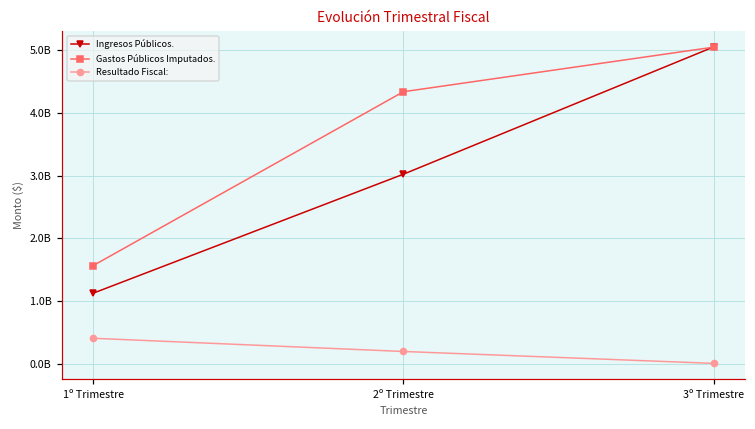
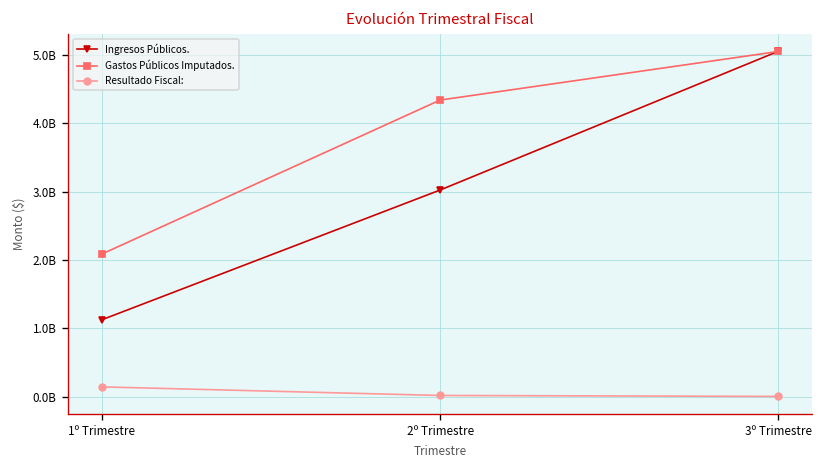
  {
    "Ingresos Públicos.": {
      "1º Trimestre": 1100000000,
      "2º Trimestre": 3000000000
    },
    "Gastos Públicos Imputados.": {
-     "1º Trimestre": 1600000000,
+     "1º Trimestre": 2100000000,
      "2º Trimestre": 4300000000
    },
    "Resultado Fiscal:": {
-     "1º Trimestre": 400000000,
-     "2º Trimestre": 200000000,
+     "1º Trimestre": 100000000,
+     "2º Trimestre": 0,
      "3º Trimestre": 0
    }
  }
